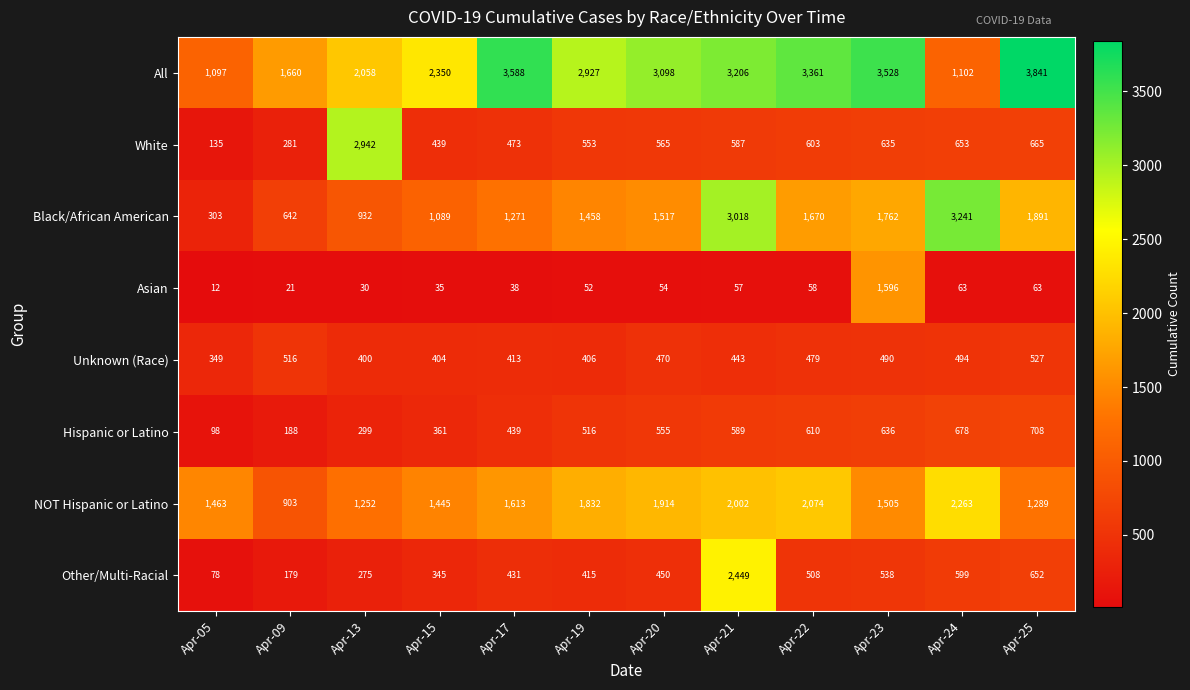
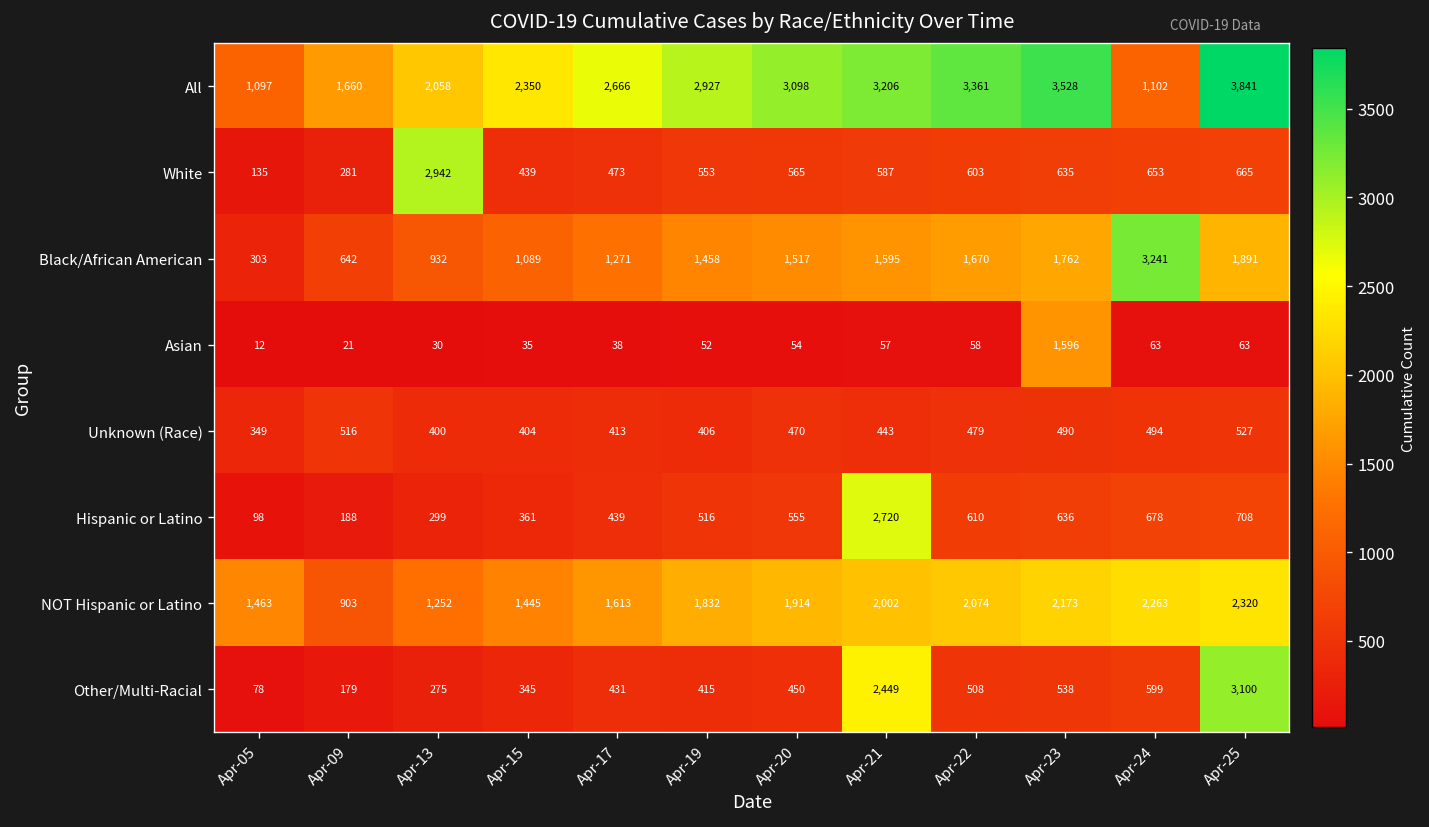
  {
    "All": {
      "Apr-05": "1,097",
      "Apr-09": "1,660",
      "Apr-13": "2,058",
      "Apr-15": "2,350",
-     "Apr-17": "3,588",
+     "Apr-17": "2,666",
      "Apr-19": "2,927",
      "Apr-20": "3,098",
      "Apr-21": "3,206",
      "Apr-22": "3,361",
      "Apr-23": "3,528",
      "Apr-24": "1,102",
      "Apr-25": "3,841"
    },
    "White": {
      "Apr-05": "135",
      "Apr-09": "281",
      "Apr-13": "2,942",
      "Apr-15": "439",
      "Apr-17": "473",
      "Apr-19": "553",
      "Apr-20": "565",
      "Apr-21": "587",
      "Apr-22": "603",
      "Apr-23": "635",
      "Apr-24": "653",
      "Apr-25": "665"
    },
    "Black/African American": {
      "Apr-05": "303",
      "Apr-09": "642",
      "Apr-13": "932",
      "Apr-15": "1,089",
      "Apr-17": "1,271",
      "Apr-19": "1,458",
      "Apr-20": "1,517",
-     "Apr-21": "3,018",
+     "Apr-21": "1,595",
      "Apr-22": "1,670",
      "Apr-23": "1,762",
      "Apr-24": "3,241",
      "Apr-25": "1,891"
    },
    "Asian": {
      "Apr-05": "12",
      "Apr-09": "21",
      "Apr-13": "30",
      "Apr-15": "35",
      "Apr-17": "38",
      "Apr-19": "52",
      "Apr-20": "54",
      "Apr-21": "57",
      "Apr-22": "58",
      "Apr-23": "1,596",
      "Apr-24": "63",
      "Apr-25": "63"
    },
    "Unknown (Race)": {
      "Apr-05": "349",
      "Apr-09": "516",
      "Apr-13": "400",
      "Apr-15": "404",
      "Apr-17": "413",
      "Apr-19": "406",
      "Apr-20": "470",
      "Apr-21": "443",
      "Apr-22": "479",
      "Apr-23": "490",
      "Apr-24": "494",
      "Apr-25": "527"
    },
    "Hispanic or Latino": {
      "Apr-05": "98",
      "Apr-09": "188",
      "Apr-13": "299",
      "Apr-15": "361",
      "Apr-17": "439",
      "Apr-19": "516",
      "Apr-20": "555",
-     "Apr-21": "589",
+     "Apr-21": "2,720",
      "Apr-22": "610",
      "Apr-23": "636",
      "Apr-24": "678",
      "Apr-25": "708"
    },
    "NOT Hispanic or Latino": {
      "Apr-05": "1,463",
      "Apr-09": "903",
      "Apr-13": "1,252",
      "Apr-15": "1,445",
      "Apr-17": "1,613",
      "Apr-19": "1,832",
      "Apr-20": "1,914",
      "Apr-21": "2,002",
      "Apr-22": "2,074",
-     "Apr-23": "1,505",
+     "Apr-23": "2,173",
      "Apr-24": "2,263",
-     "Apr-25": "1,289"
+     "Apr-25": "2,320"
    },
    "Other/Multi-Racial": {
      "Apr-05": "78",
      "Apr-09": "179",
      "Apr-13": "275",
      "Apr-15": "345",
      "Apr-17": "431",
      "Apr-19": "415",
      "Apr-20": "450",
      "Apr-21": "2,449",
      "Apr-22": "508",
      "Apr-23": "538",
      "Apr-24": "599",
-     "Apr-25": "652"
+     "Apr-25": "3,100"
    }
  }
